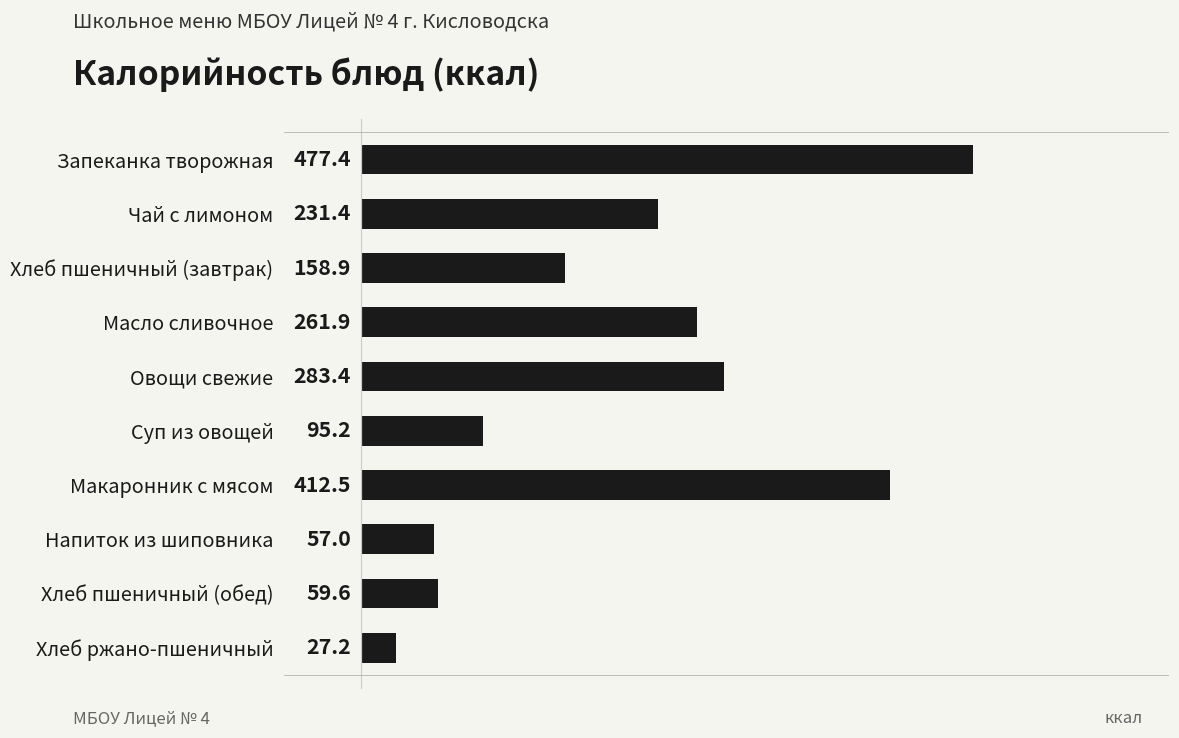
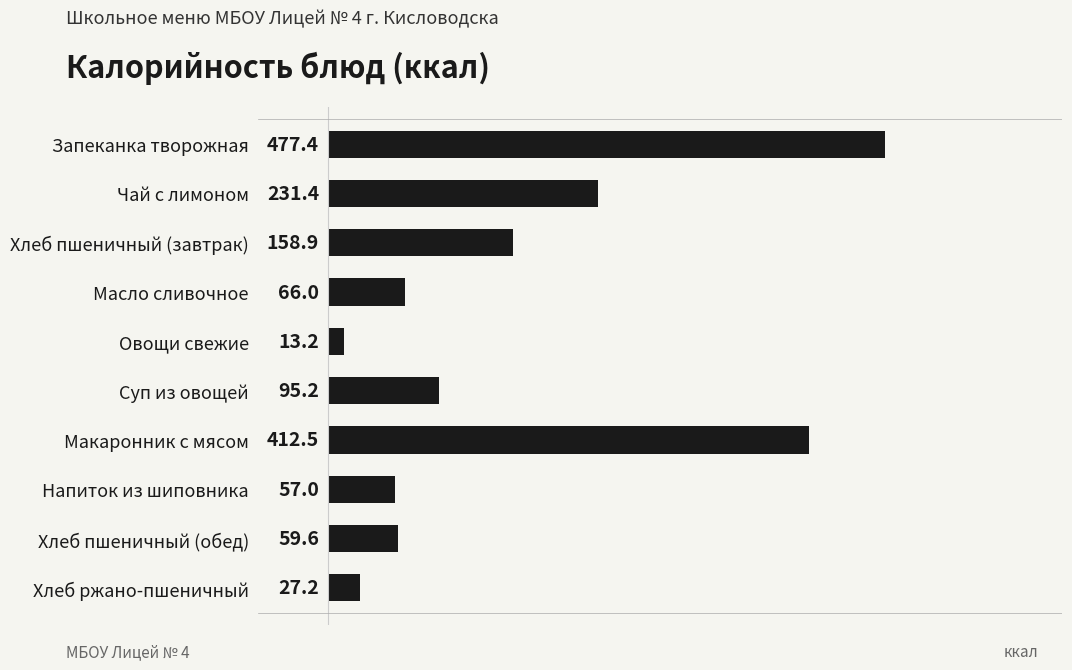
  {
-   "Масло сливочное": 261.9,
-   "Овощи свежие": 283.4
+   "Масло сливочное": 66.0,
+   "Овощи свежие": 13.2
  }
